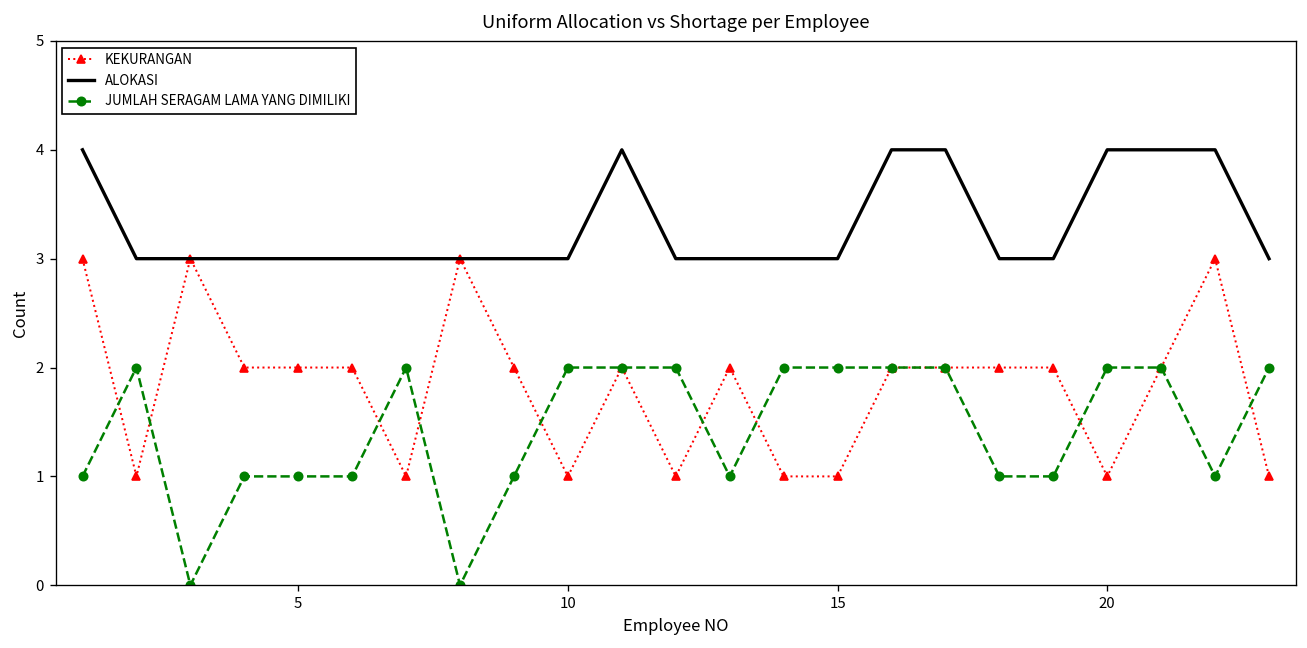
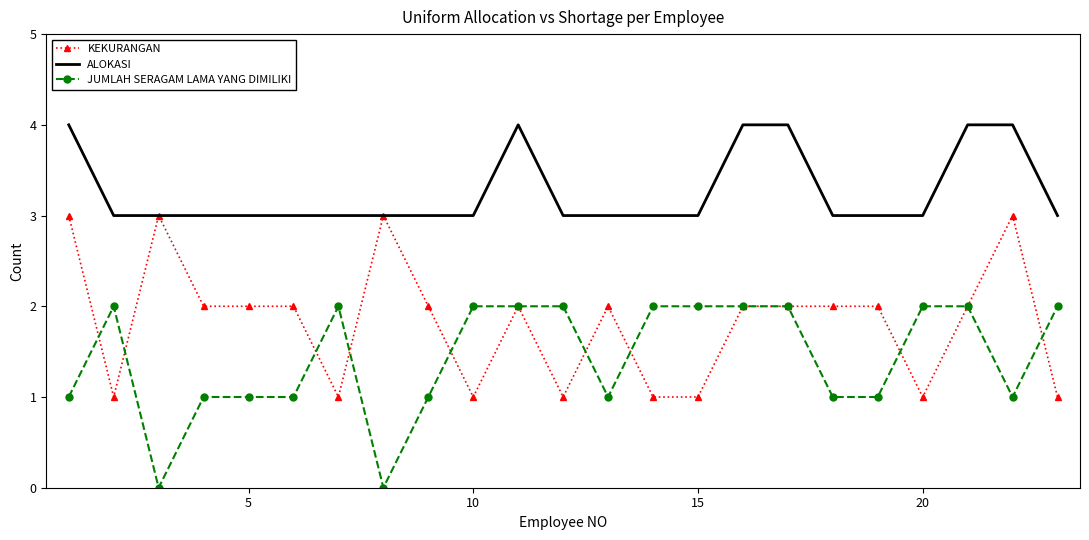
  {
    "KEKURANGAN": {
      "5": 2,
      "10": 1,
      "15": 1,
      "20": 1
    },
    "ALOKASI": {
      "5": 3,
      "10": 3,
      "15": 3,
-     "20": 4
+     "20": 3
    },
    "JUMLAH SERAGAM LAMA YANG DIMILIKI": {
      "5": 1,
      "10": 2,
      "15": 2,
      "20": 2
    }
  }
